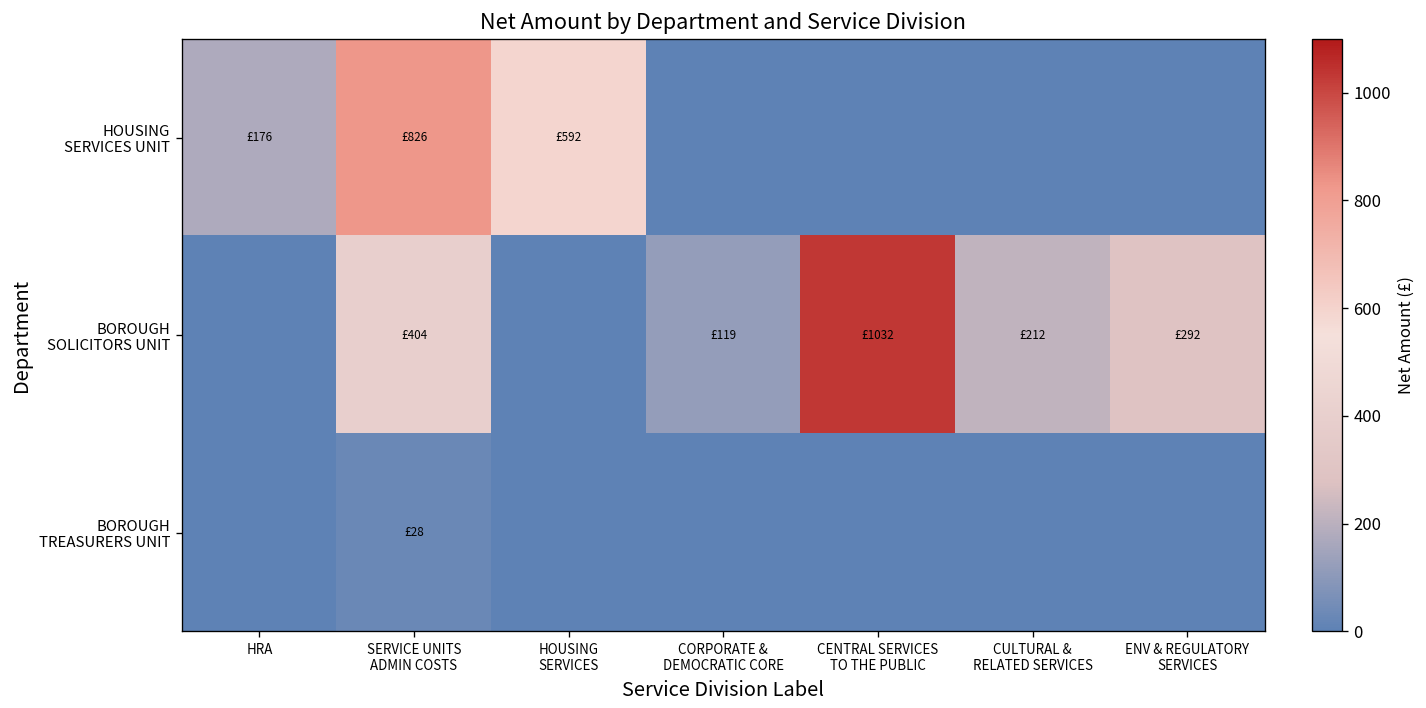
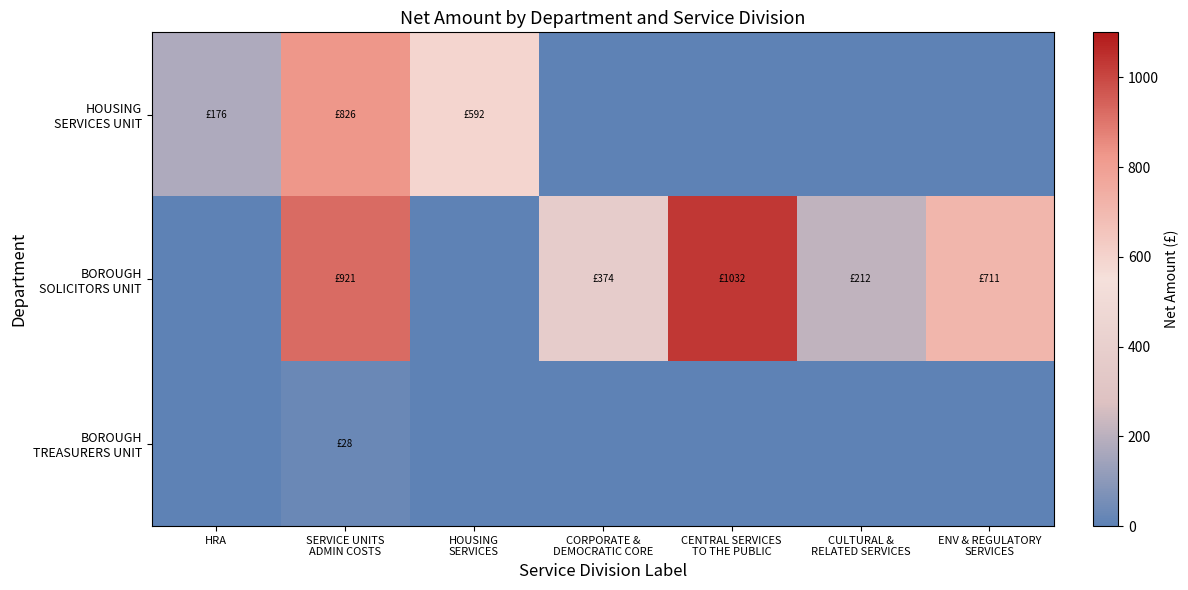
  {
    "HOUSING SERVICES UNIT": {
      "HRA": "£176",
      "SERVICE UNITS ADMIN COSTS": "£826",
      "HOUSING SERVICES": "£592"
    },
    "BOROUGH SOLICITORS UNIT": {
-     "SERVICE UNITS ADMIN COSTS": "£404",
-     "CORPORATE & DEMOCRATIC CORE": "£119",
+     "SERVICE UNITS ADMIN COSTS": "£921",
+     "CORPORATE & DEMOCRATIC CORE": "£374",
      "CENTRAL SERVICES TO THE PUBLIC": "£1032",
      "CULTURAL & RELATED SERVICES": "£212",
-     "ENV & REGULATORY SERVICES": "£292"
+     "ENV & REGULATORY SERVICES": "£711"
    },
    "BOROUGH TREASURERS UNIT": {
      "SERVICE UNITS ADMIN COSTS": "£28"
    }
  }
